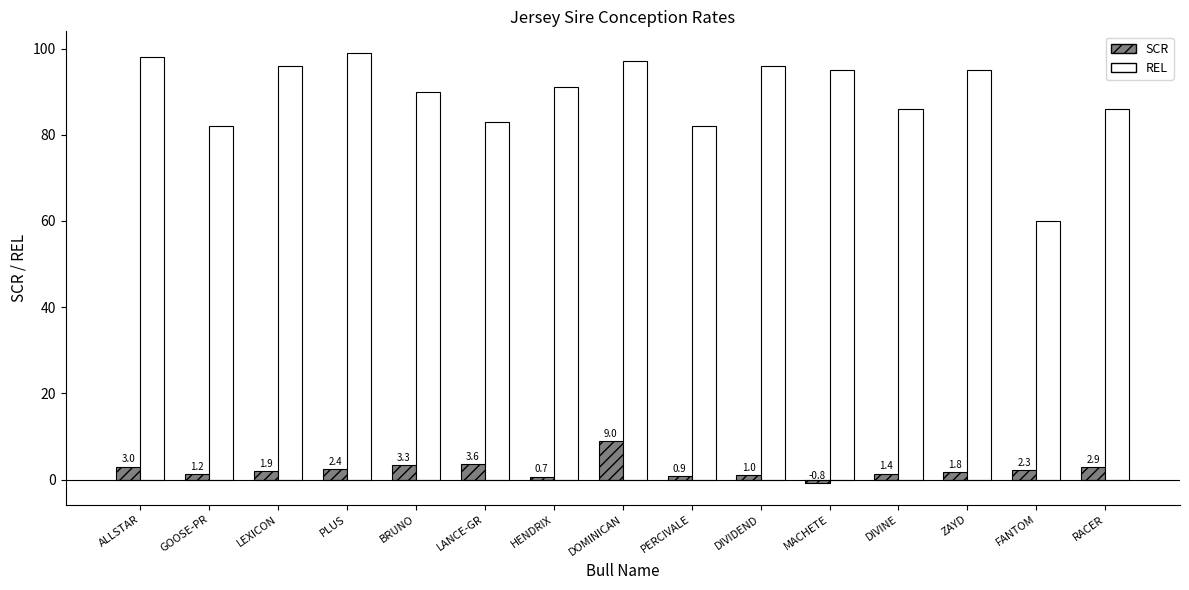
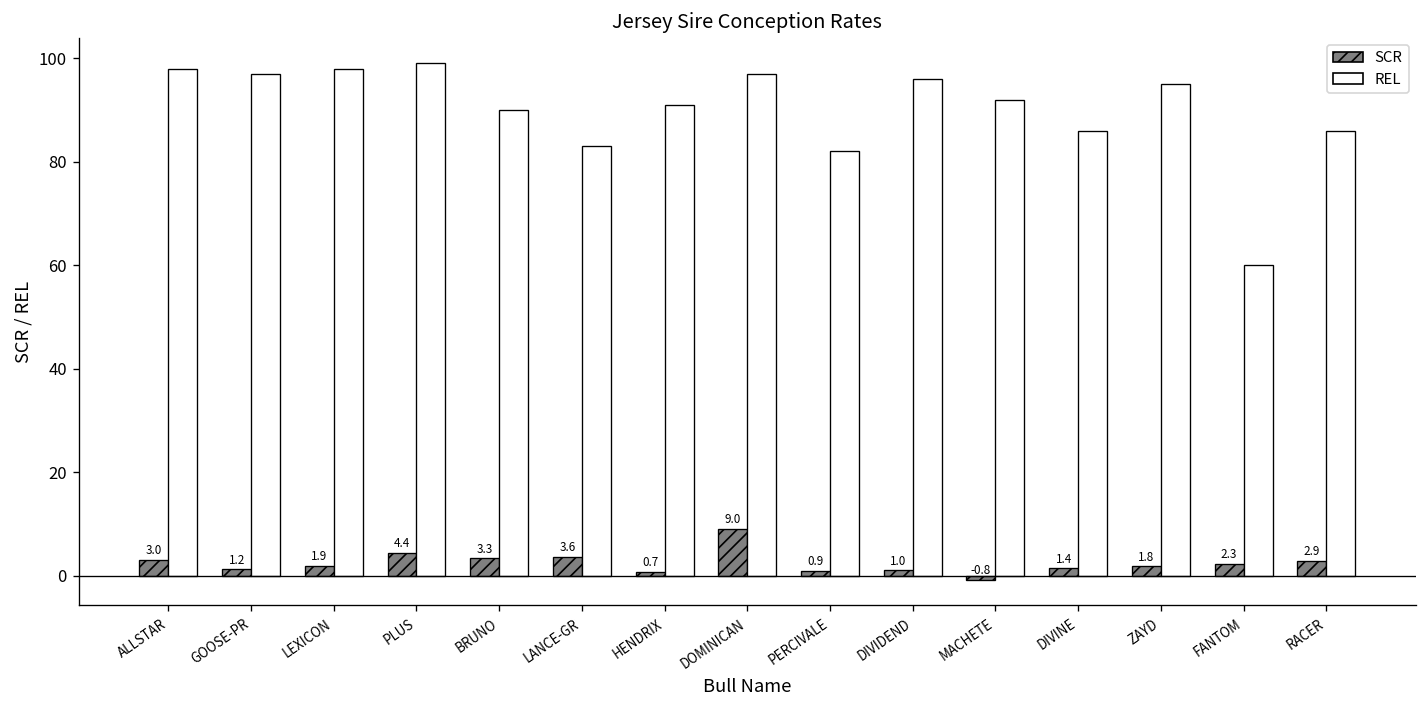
  {
    "SCR": {
      "ALLSTAR": 3.0,
      "GOOSE-PR": 1.2,
      "LEXICON": 1.9,
-     "PLUS": 2.4,
+     "PLUS": 4.4,
      "BRUNO": 3.3,
      "LANCE-GR": 3.6,
      "HENDRIX": 0.7,
      "DOMINICAN": 9.0,
      "PERCIVALE": 0.9,
      "DIVIDEND": 1.0,
      "MACHETE": -0.8,
      "DIVINE": 1.4,
      "ZAYD": 1.8,
      "FANTOM": 2.3,
      "RACER": 2.9
    },
    "REL": {
      "ALLSTAR": 98,
-     "GOOSE-PR": 82,
-     "LEXICON": 96,
+     "GOOSE-PR": 97,
+     "LEXICON": 98,
      "PLUS": 99,
      "BRUNO": 90,
      "LANCE-GR": 83,
      "HENDRIX": 91,
      "DOMINICAN": 97,
      "PERCIVALE": 82,
      "DIVIDEND": 96,
-     "MACHETE": 95,
+     "MACHETE": 92,
      "DIVINE": 86,
      "ZAYD": 95,
      "FANTOM": 60,
      "RACER": 86
    }
  }
